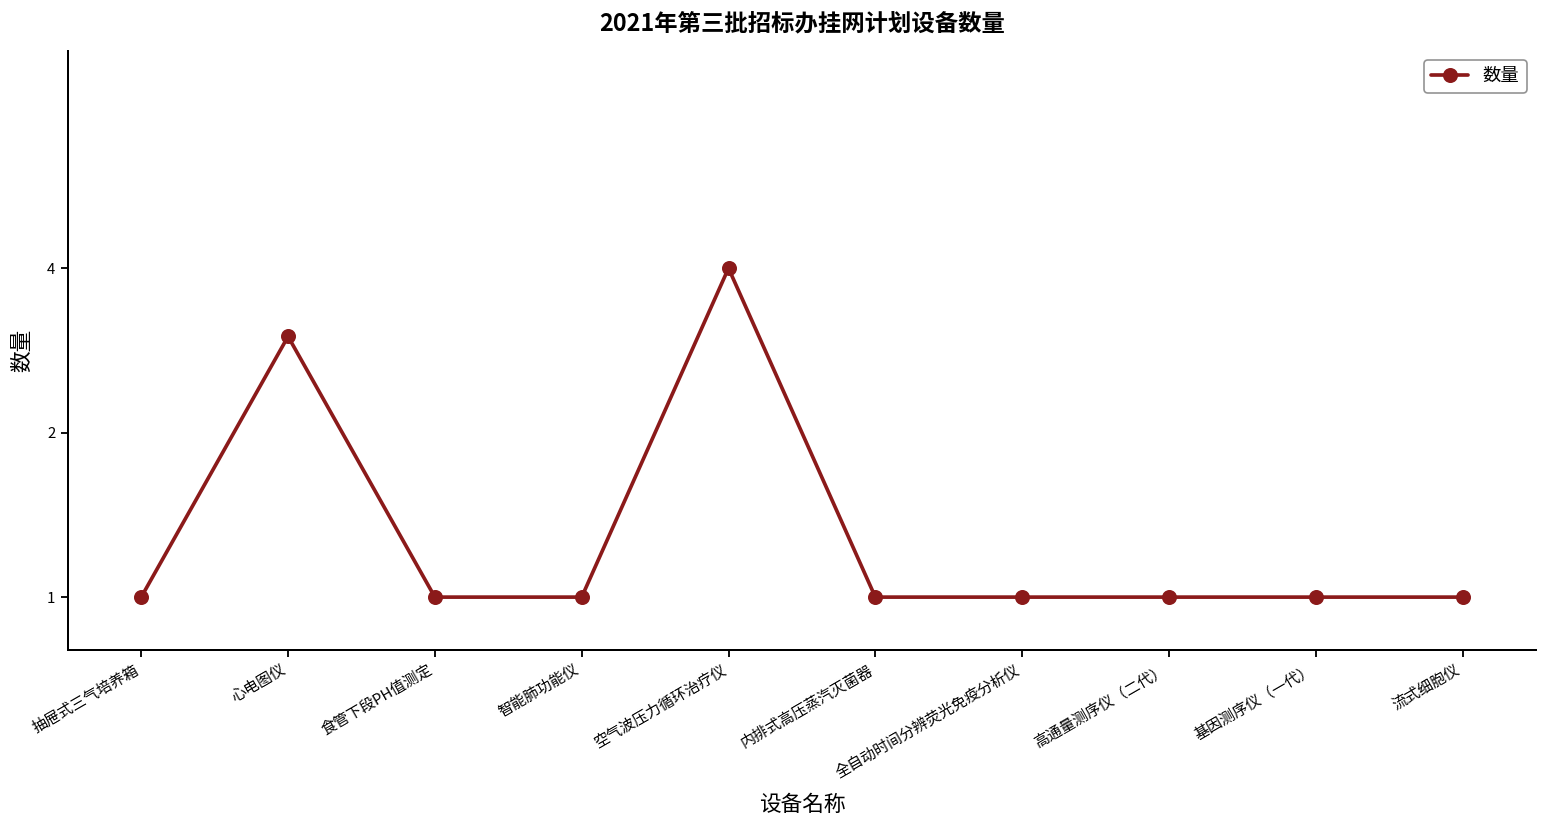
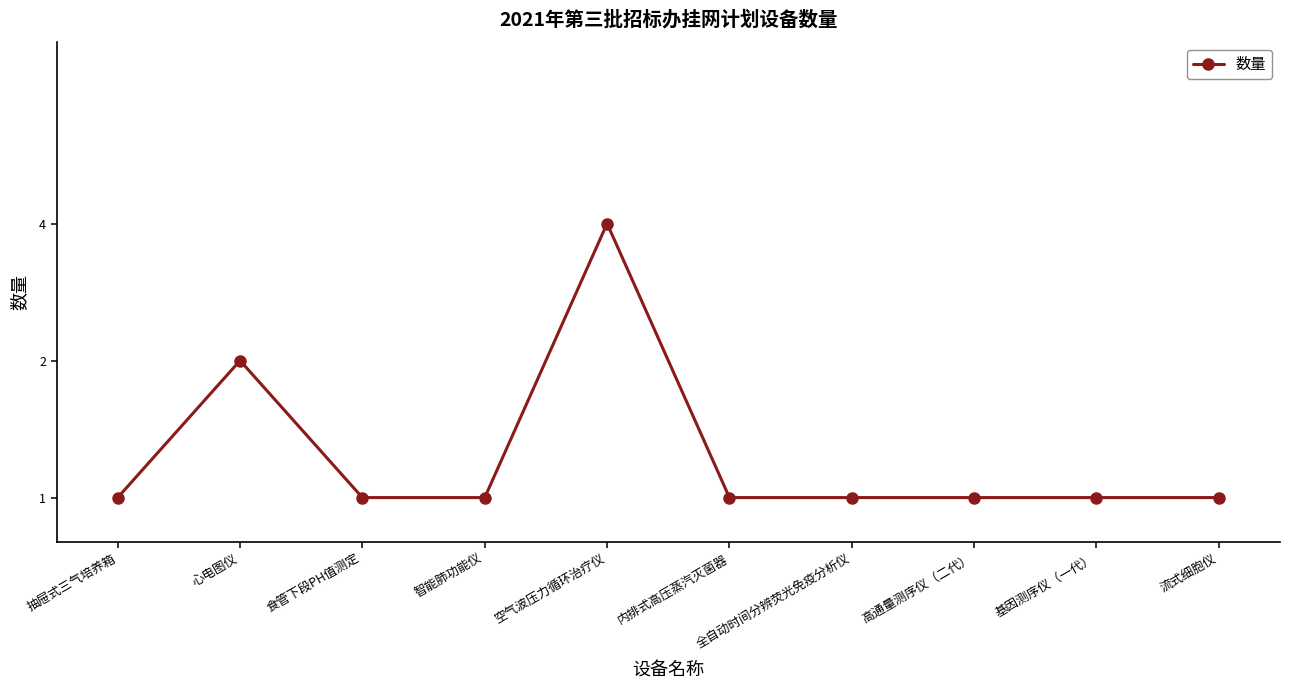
  {
    "抽屉式三气培养箱": 1,
-   "心电图仪": 3,
+   "心电图仪": 2,
    "食管下段PH值测定": 1,
    "智能肺功能仪": 1,
    "空气波压力循环治疗仪": 4,
    "内排式高压蒸汽灭菌器": 1,
    "全自动时间分辨荧光免疫分析仪": 1,
    "高通量测序仪（二代）": 1,
    "基因测序仪（一代）": 1,
    "流式细胞仪": 1
  }
